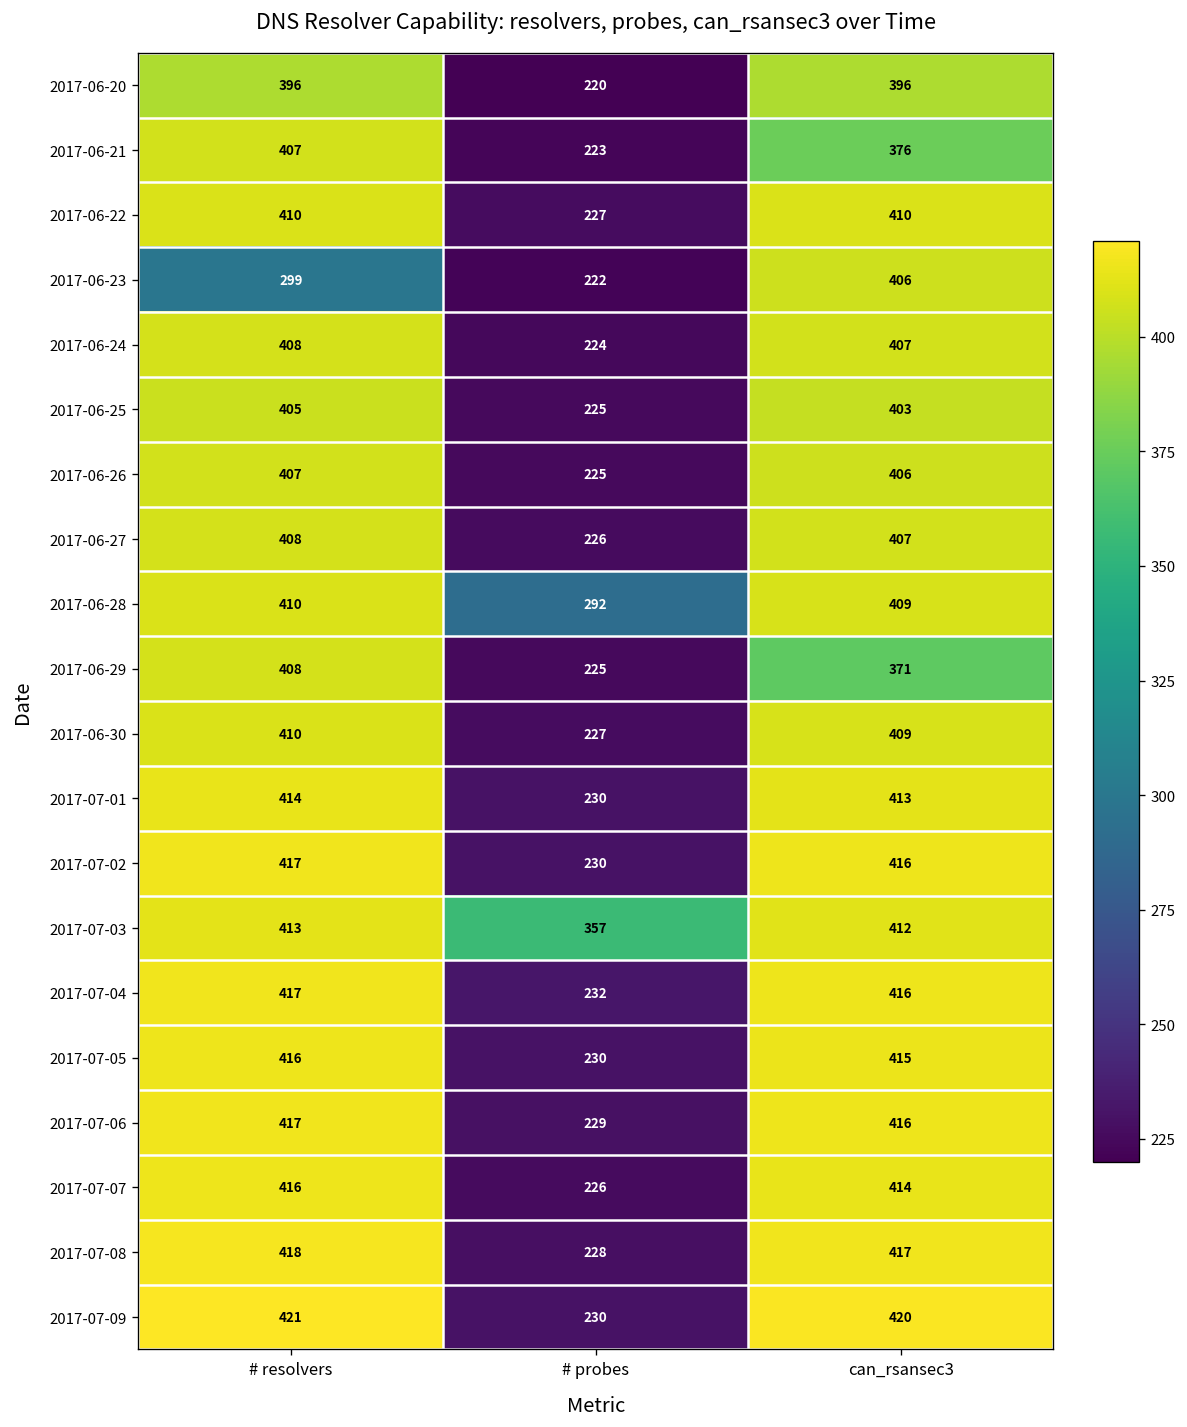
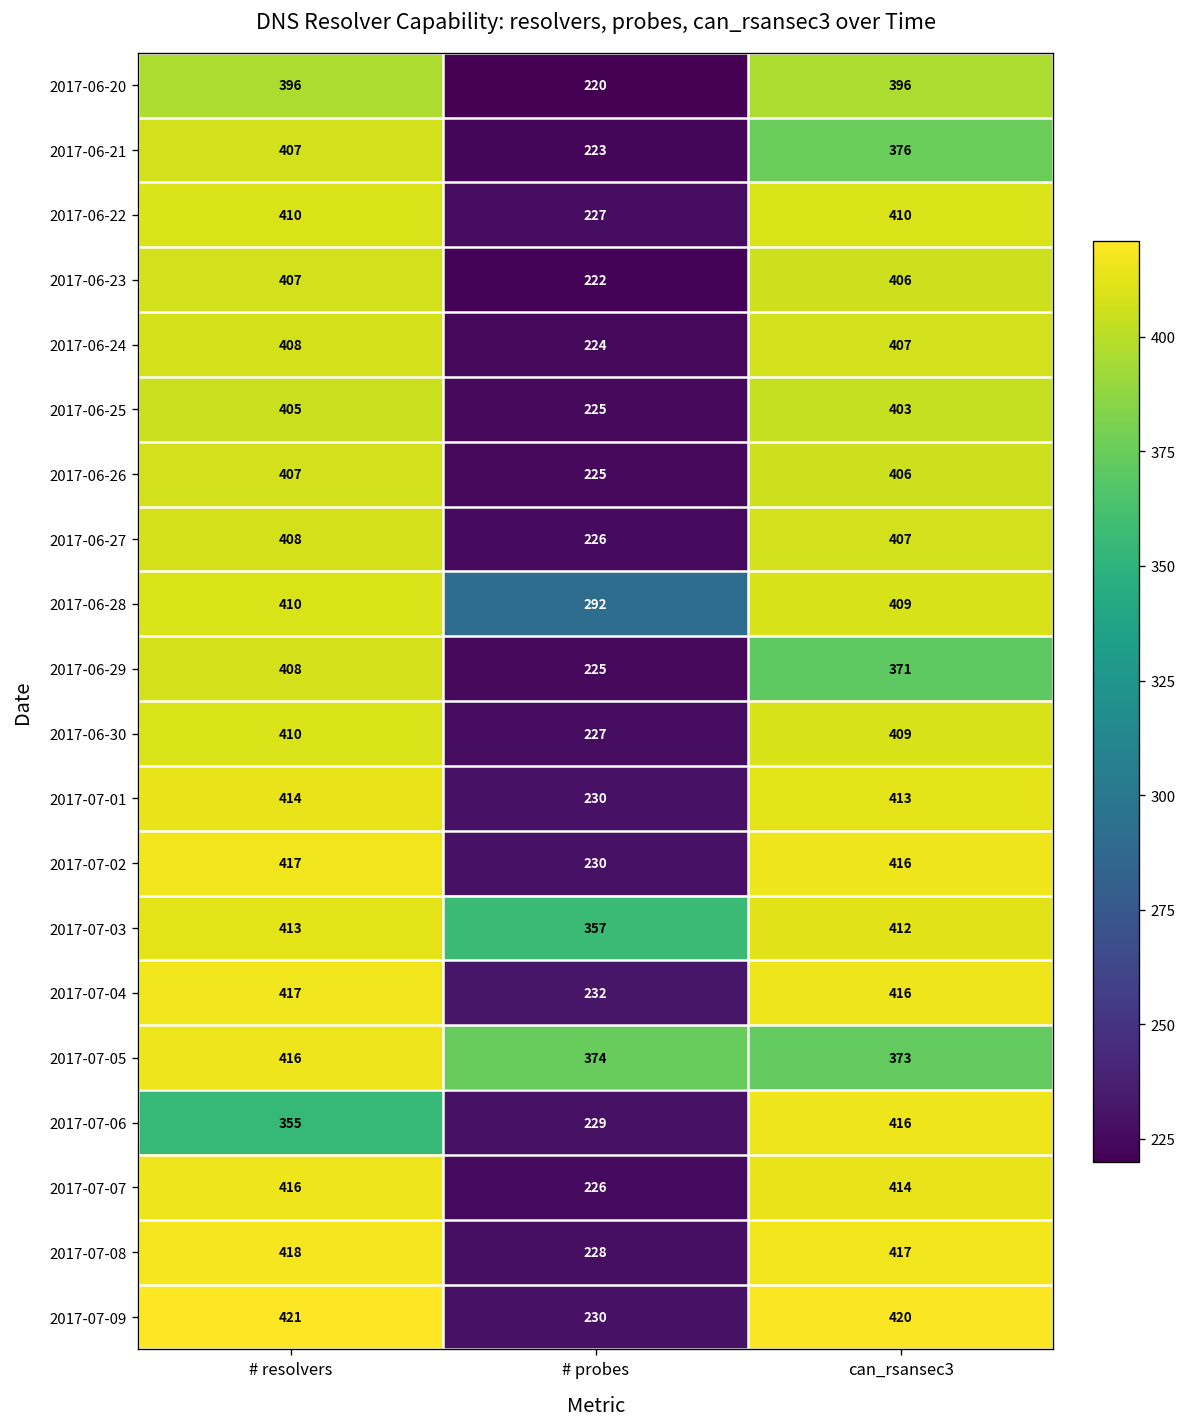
  {
    "2017-06-20": {
      "# resolvers": 396,
      "# probes": 220,
      "can_rsansec3": 396
    },
    "2017-06-21": {
      "# resolvers": 407,
      "# probes": 223,
      "can_rsansec3": 376
    },
    "2017-06-22": {
      "# resolvers": 410,
      "# probes": 227,
      "can_rsansec3": 410
    },
    "2017-06-23": {
-     "# resolvers": 299,
+     "# resolvers": 407,
      "# probes": 222,
      "can_rsansec3": 406
    },
    "2017-06-24": {
      "# resolvers": 408,
      "# probes": 224,
      "can_rsansec3": 407
    },
    "2017-06-25": {
      "# resolvers": 405,
      "# probes": 225,
      "can_rsansec3": 403
    },
    "2017-06-26": {
      "# resolvers": 407,
      "# probes": 225,
      "can_rsansec3": 406
    },
    "2017-06-27": {
      "# resolvers": 408,
      "# probes": 226,
      "can_rsansec3": 407
    },
    "2017-06-28": {
      "# resolvers": 410,
      "# probes": 292,
      "can_rsansec3": 409
    },
    "2017-06-29": {
      "# resolvers": 408,
      "# probes": 225,
      "can_rsansec3": 371
    },
    "2017-06-30": {
      "# resolvers": 410,
      "# probes": 227,
      "can_rsansec3": 409
    },
    "2017-07-01": {
      "# resolvers": 414,
      "# probes": 230,
      "can_rsansec3": 413
    },
    "2017-07-02": {
      "# resolvers": 417,
      "# probes": 230,
      "can_rsansec3": 416
    },
    "2017-07-03": {
      "# resolvers": 413,
      "# probes": 357,
      "can_rsansec3": 412
    },
    "2017-07-04": {
      "# resolvers": 417,
      "# probes": 232,
      "can_rsansec3": 416
    },
    "2017-07-05": {
      "# resolvers": 416,
-     "# probes": 230,
-     "can_rsansec3": 415
+     "# probes": 374,
+     "can_rsansec3": 373
    },
    "2017-07-06": {
-     "# resolvers": 417,
+     "# resolvers": 355,
      "# probes": 229,
      "can_rsansec3": 416
    },
    "2017-07-07": {
      "# resolvers": 416,
      "# probes": 226,
      "can_rsansec3": 414
    },
    "2017-07-08": {
      "# resolvers": 418,
      "# probes": 228,
      "can_rsansec3": 417
    },
    "2017-07-09": {
      "# resolvers": 421,
      "# probes": 230,
      "can_rsansec3": 420
    }
  }
